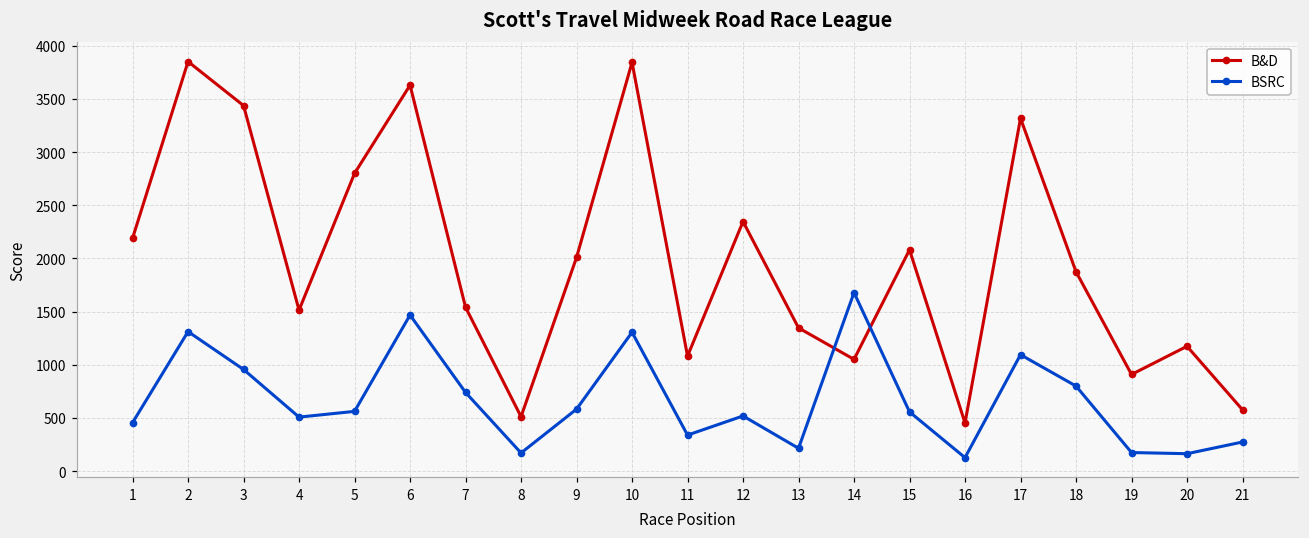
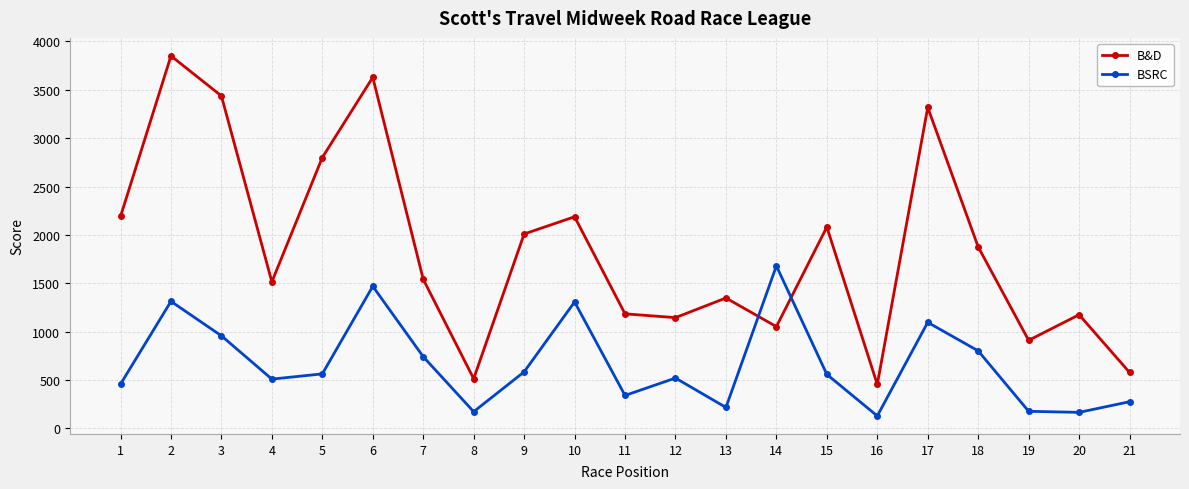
  {
    "B&D": {
      "1": 2200,
      "2": 3900,
      "3": 3400,
      "4": 1500,
      "5": 2800,
      "6": 3600,
      "7": 1500,
      "8": 500,
      "9": 2000,
-     "10": 3800,
-     "11": 1100,
-     "12": 2300,
+     "10": 2200,
+     "11": 1200,
+     "12": 1100,
      "13": 1300,
      "14": 1100,
      "15": 2100,
      "16": 500,
      "17": 3300,
      "18": 1900,
      "19": 900,
      "20": 1200,
      "21": 600
    },
    "BSRC": {
      "1": 500,
      "2": 1300,
      "3": 1000,
      "4": 500,
      "5": 600,
      "6": 1500,
      "7": 700,
      "8": 200,
      "9": 600,
      "10": 1300,
      "11": 300,
      "12": 500,
      "13": 200,
      "14": 1700,
      "15": 600,
      "16": 100,
      "17": 1100,
      "18": 800,
      "19": 200,
      "20": 200,
      "21": 300
    }
  }
